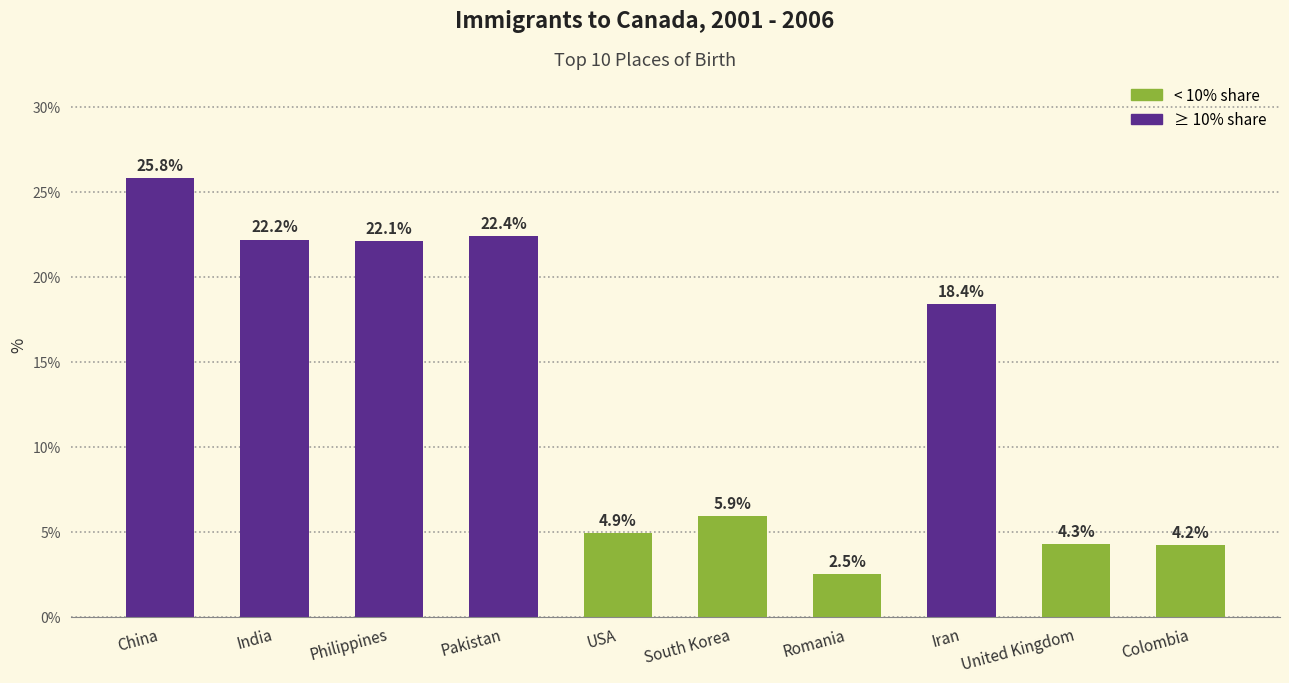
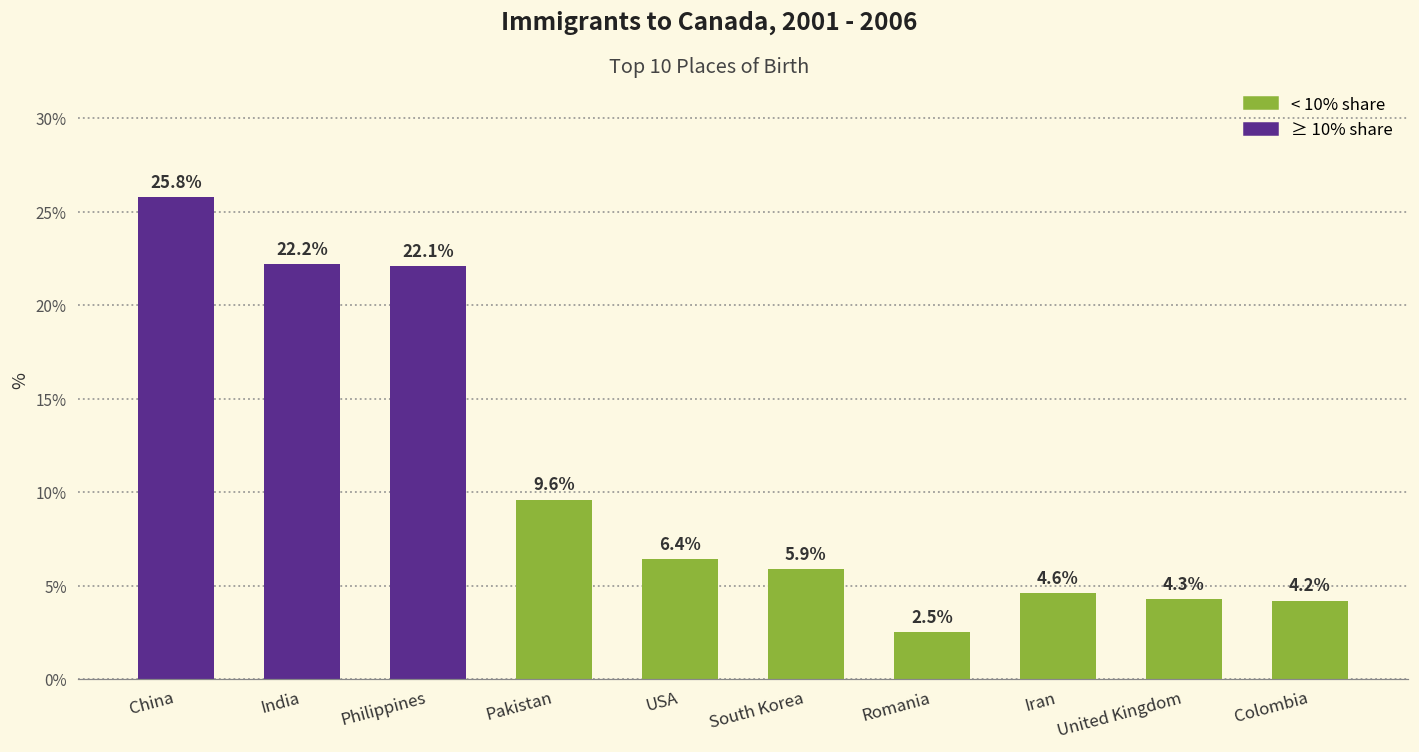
  {
    "China": "25.8%",
    "India": "22.2%",
    "Philippines": "22.1%",
-   "Pakistan": "22.4%",
-   "USA": "4.9%",
+   "Pakistan": "9.6%",
+   "USA": "6.4%",
    "South Korea": "5.9%",
    "Romania": "2.5%",
-   "Iran": "18.4%",
+   "Iran": "4.6%",
    "United Kingdom": "4.3%",
    "Colombia": "4.2%"
  }
